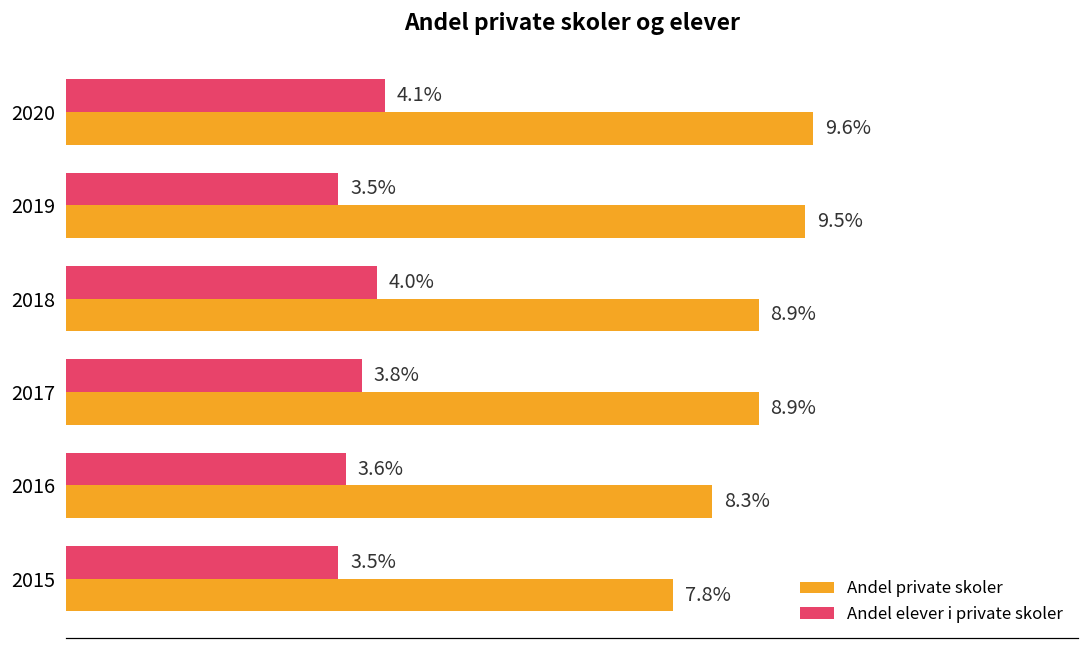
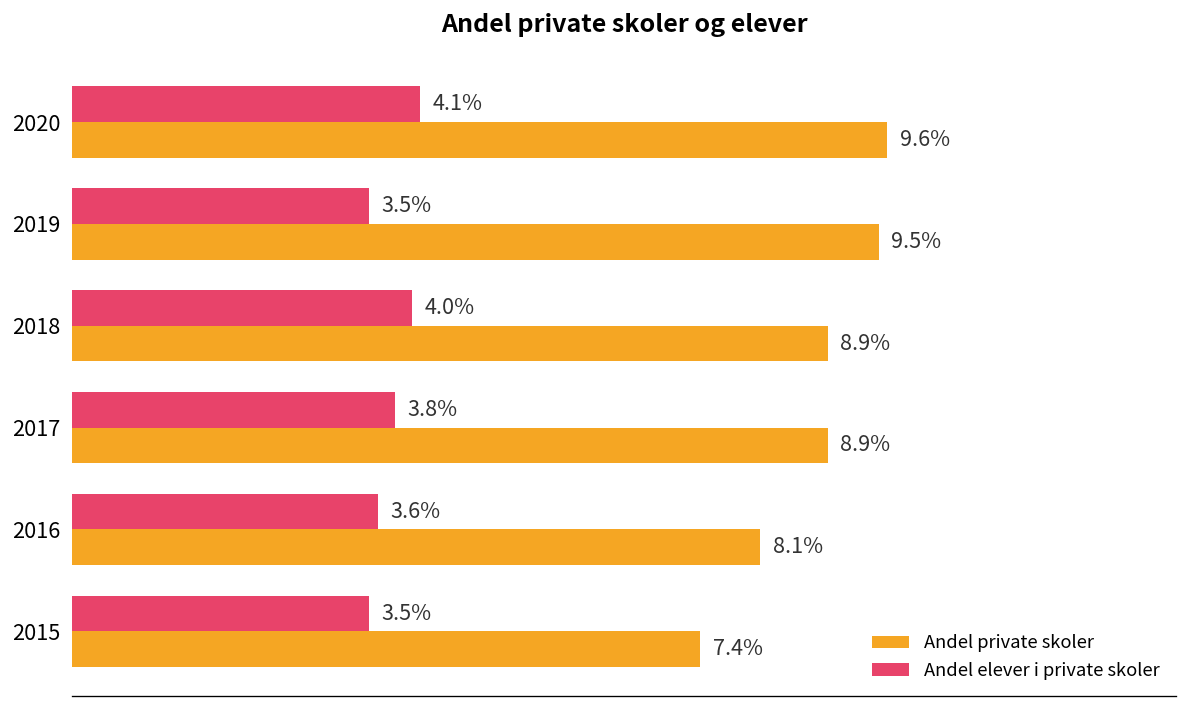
  {
    "Andel private skoler": {
      "2020": "9.6%",
      "2019": "9.5%",
      "2018": "8.9%",
      "2017": "8.9%",
-     "2016": "8.3%",
-     "2015": "7.8%"
+     "2016": "8.1%",
+     "2015": "7.4%"
    },
    "Andel elever i private skoler": {
      "2020": "4.1%",
      "2019": "3.5%",
      "2018": "4.0%",
      "2017": "3.8%",
      "2016": "3.6%",
      "2015": "3.5%"
    }
  }
